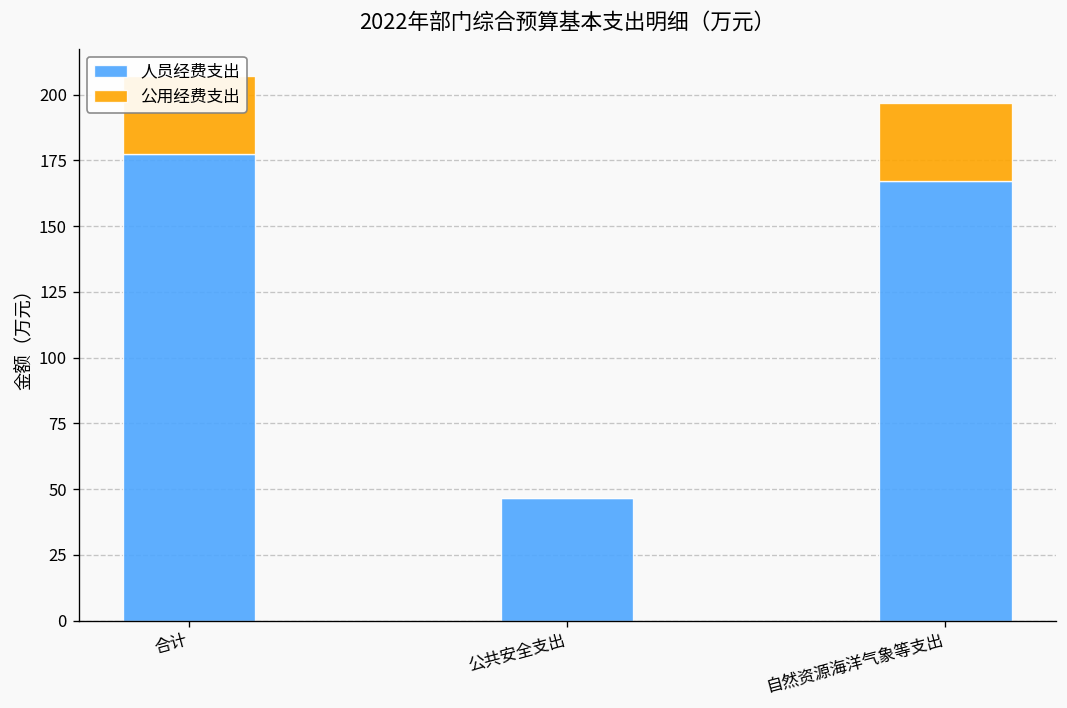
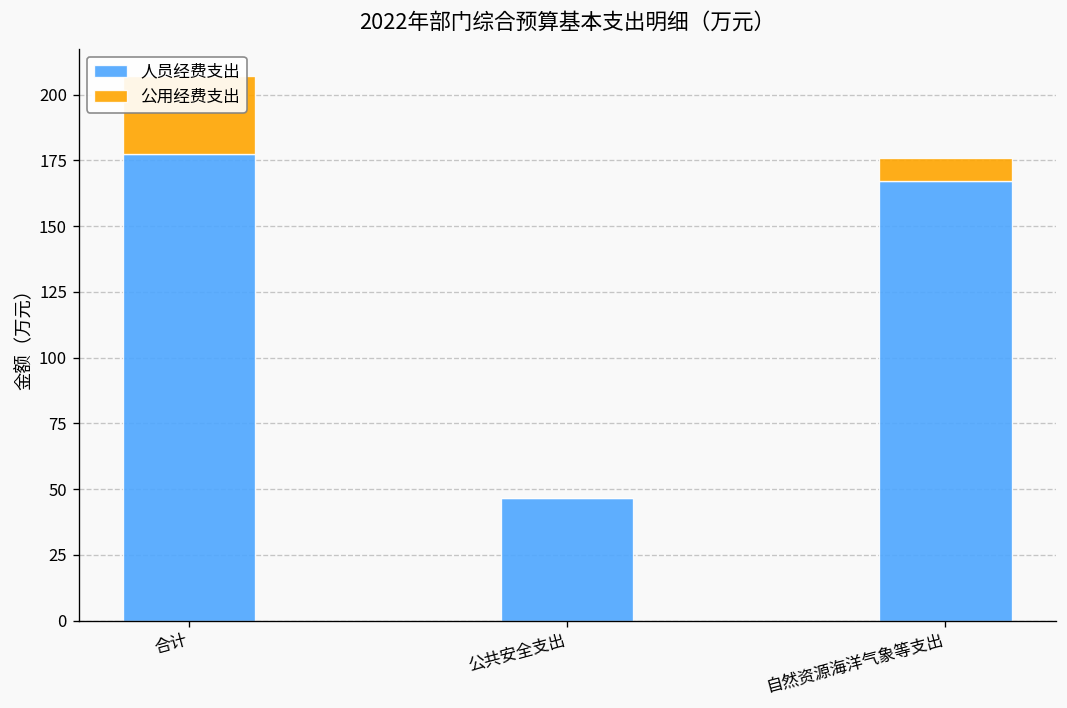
  {
    "人员经费支出": {
      "合计": 178,
      "公共安全支出": 47,
      "自然资源海洋气象等支出": 167
    },
    "公用经费支出": {
      "公共安全支出": 0,
-     "自然资源海洋气象等支出": 30
+     "自然资源海洋气象等支出": 9
    }
  }
